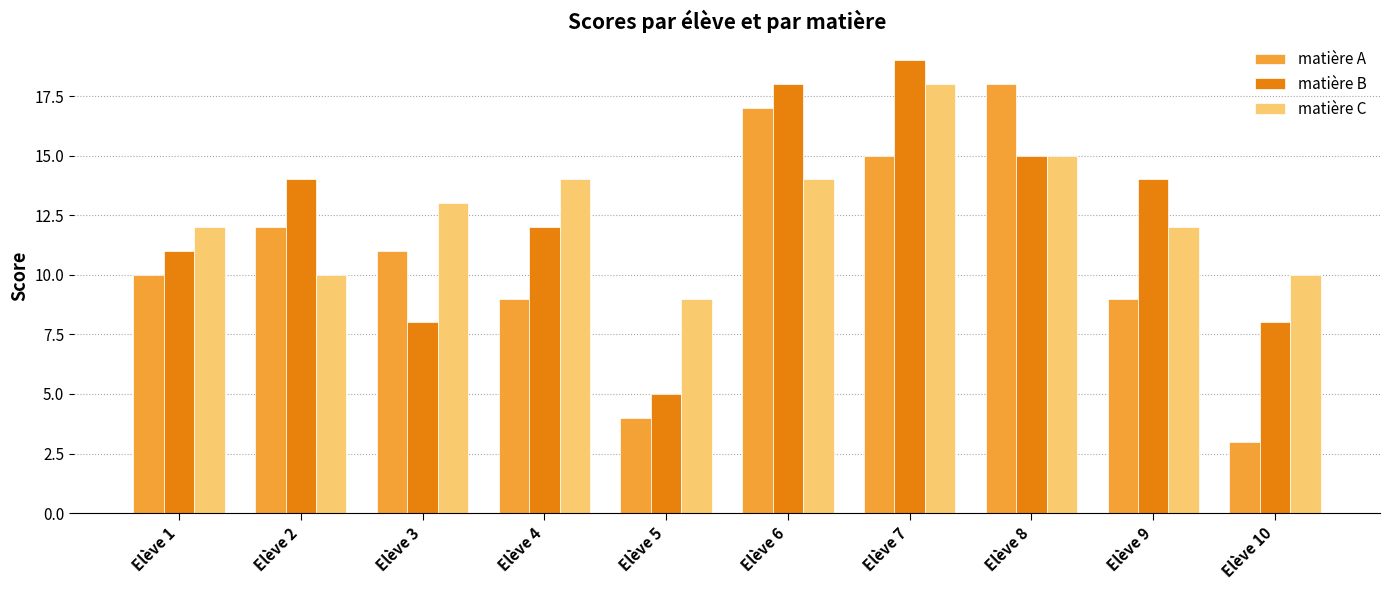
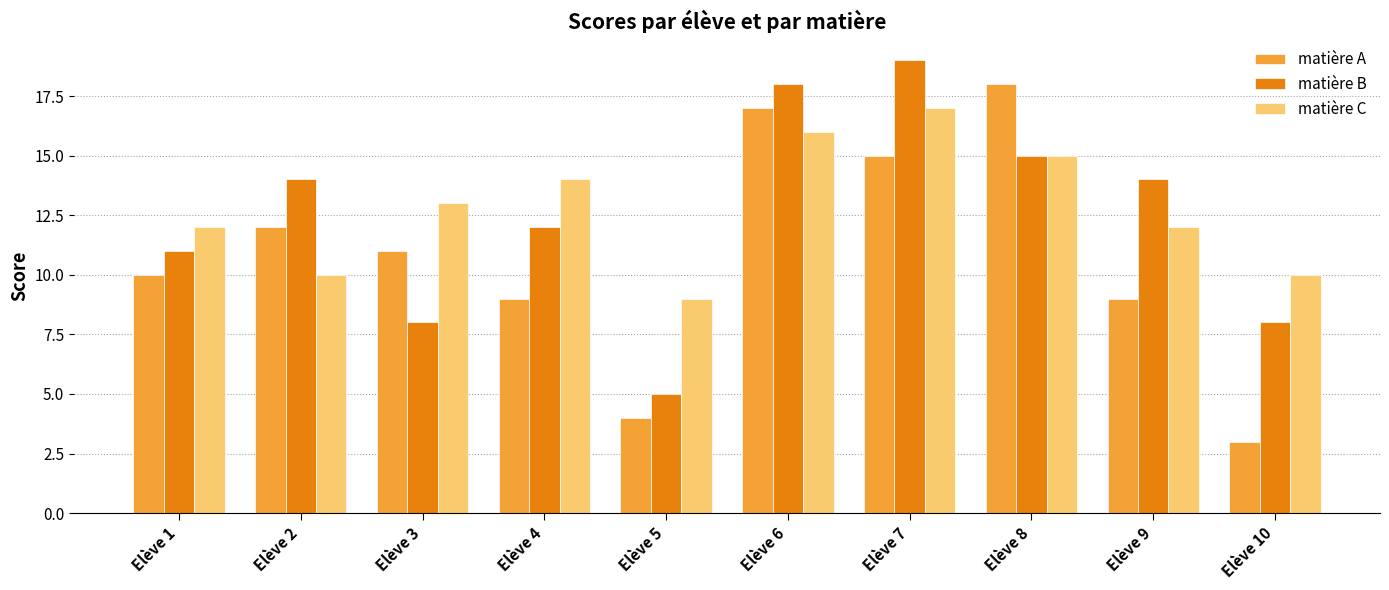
  {
    "matière C": {
      "Elève 1": 12,
      "Elève 2": 10,
      "Elève 3": 13,
      "Elève 4": 14,
      "Elève 5": 9,
-     "Elève 6": 14,
-     "Elève 7": 18,
+     "Elève 6": 16,
+     "Elève 7": 17,
      "Elève 8": 15,
      "Elève 9": 12,
      "Elève 10": 10
    }
  }
